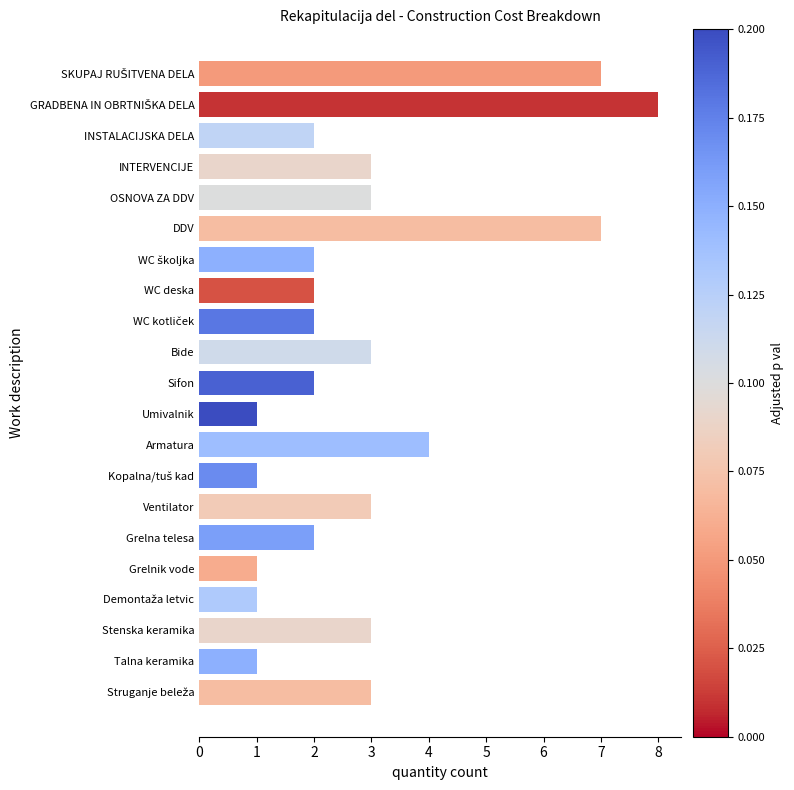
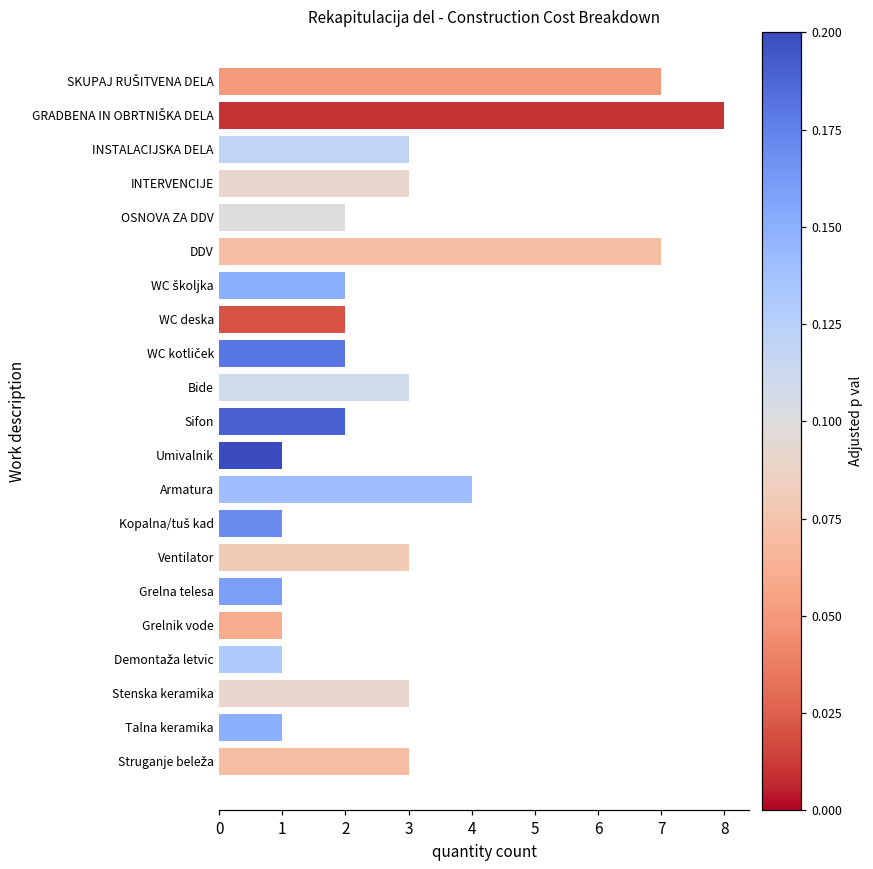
  {
    "SKUPAJ RUŠITVENA DELA": 7,
    "GRADBENA IN OBRTNIŠKA DELA": 8,
-   "INSTALACIJSKA DELA": 2,
+   "INSTALACIJSKA DELA": 3,
    "INTERVENCIJE": 3,
-   "OSNOVA ZA DDV": 3,
+   "OSNOVA ZA DDV": 2,
    "DDV": 7,
    "WC školjka": 2,
    "WC deska": 2,
    "WC kotliček": 2,
    "Bide": 3,
    "Sifon": 2,
    "Umivalnik": 1,
    "Armatura": 4,
    "Kopalna/tuš kad": 1,
    "Ventilator": 3,
-   "Grelna telesa": 2,
+   "Grelna telesa": 1,
    "Grelnik vode": 1,
    "Demontaža letvic": 1,
    "Stenska keramika": 3,
    "Talna keramika": 1,
    "Struganje beleža": 3
  }
